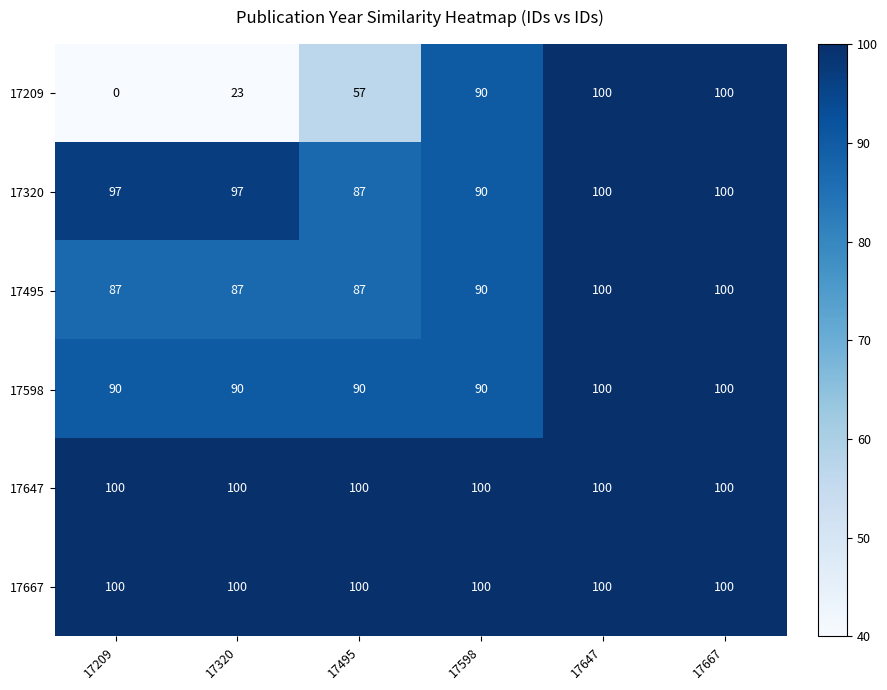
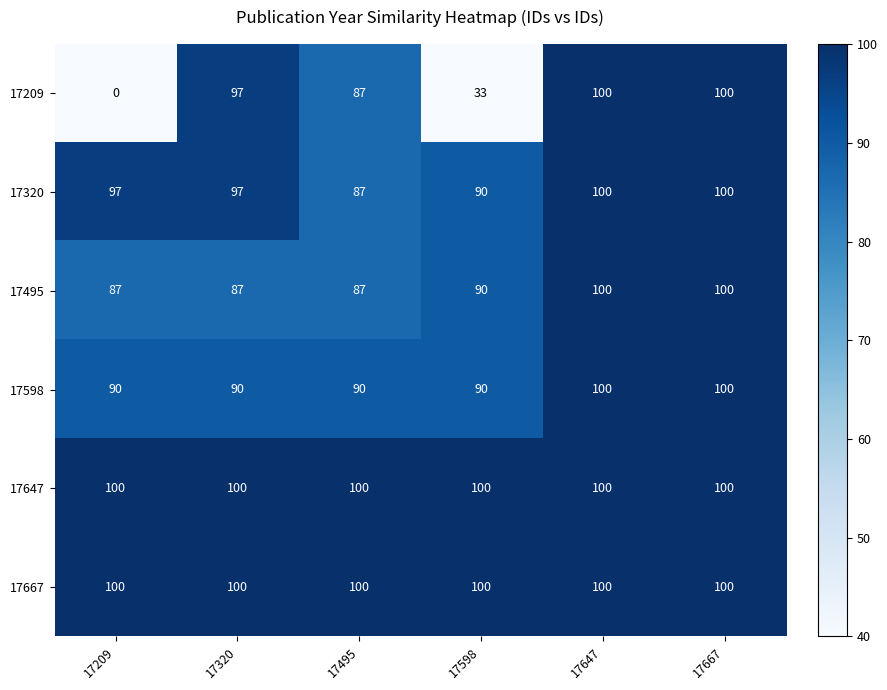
  {
    "17209": {
      "17209": 0,
-     "17320": 23,
-     "17495": 57,
-     "17598": 90,
+     "17320": 97,
+     "17495": 87,
+     "17598": 33,
      "17647": 100,
      "17667": 100
    },
    "17320": {
      "17209": 97,
      "17320": 97,
      "17495": 87,
      "17598": 90,
      "17647": 100,
      "17667": 100
    },
    "17495": {
      "17209": 87,
      "17320": 87,
      "17495": 87,
      "17598": 90,
      "17647": 100,
      "17667": 100
    },
    "17598": {
      "17209": 90,
      "17320": 90,
      "17495": 90,
      "17598": 90,
      "17647": 100,
      "17667": 100
    },
    "17647": {
      "17209": 100,
      "17320": 100,
      "17495": 100,
      "17598": 100,
      "17647": 100,
      "17667": 100
    },
    "17667": {
      "17209": 100,
      "17320": 100,
      "17495": 100,
      "17598": 100,
      "17647": 100,
      "17667": 100
    }
  }
